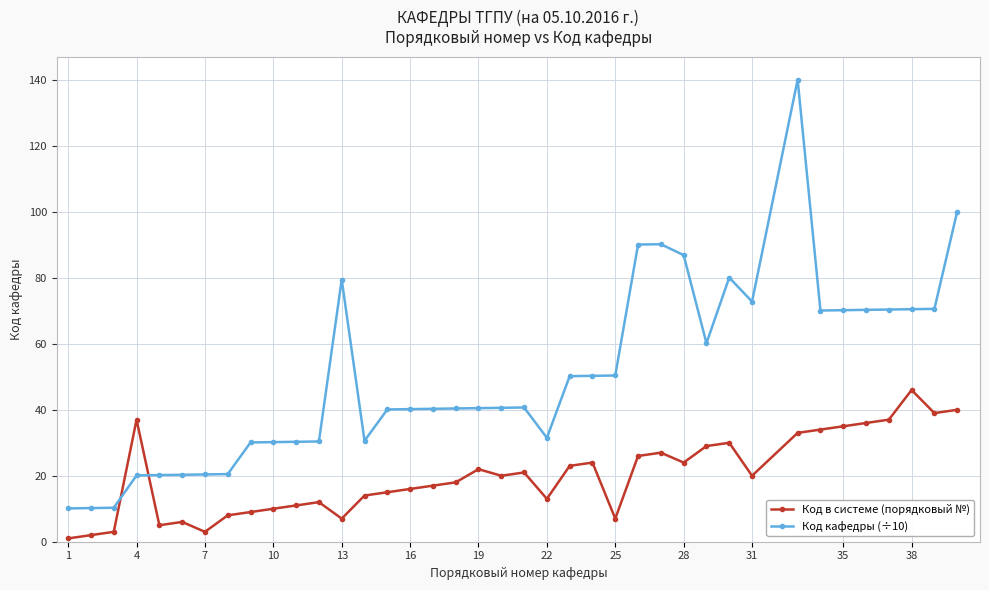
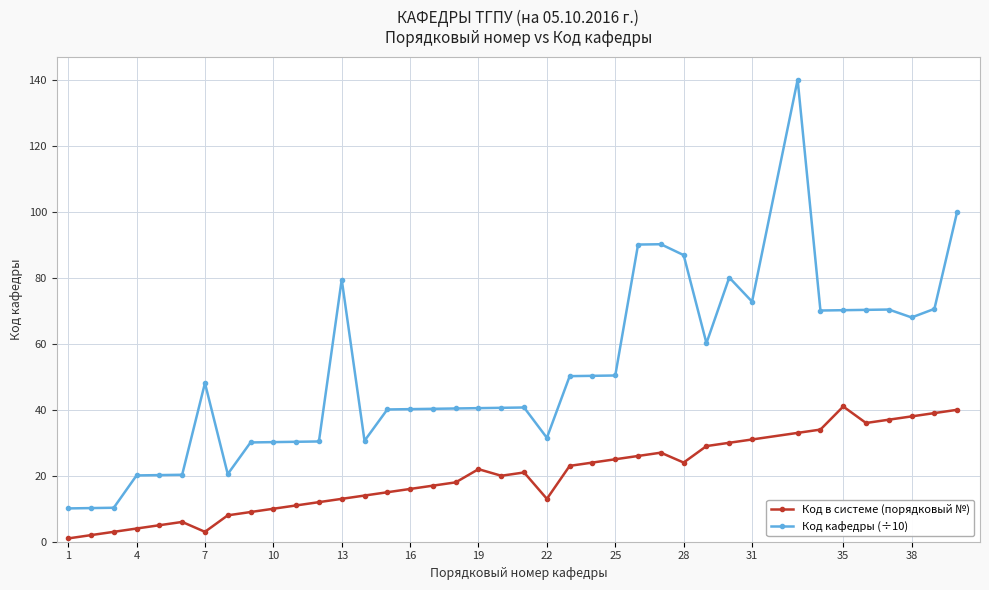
  {
    "Код в системе (порядковый №)": {
      "1": 1,
-     "4": 37,
+     "4": 4,
      "7": 3,
      "10": 10,
-     "13": 7,
+     "13": 13,
      "16": 16,
      "19": 22,
      "22": 13,
-     "25": 7,
+     "25": 25,
      "28": 24,
-     "31": 20,
-     "35": 35,
-     "38": 46
+     "31": 31,
+     "35": 41,
+     "38": 38
    },
    "Код кафедры (÷10)": {
      "1": 10,
      "4": 20,
-     "7": 20,
+     "7": 48,
      "10": 30,
      "13": 80,
      "16": 40,
      "19": 41,
      "22": 32,
      "25": 50,
      "28": 87,
      "31": 73,
      "35": 70,
-     "38": 71
+     "38": 68
    }
  }
